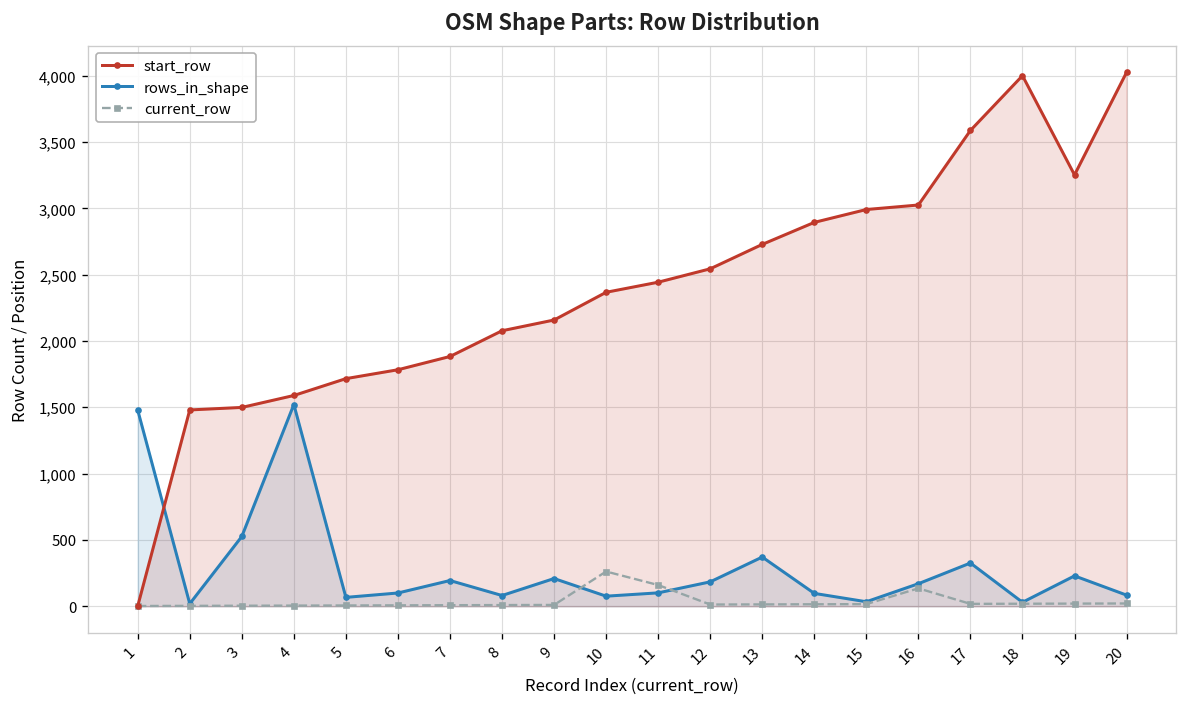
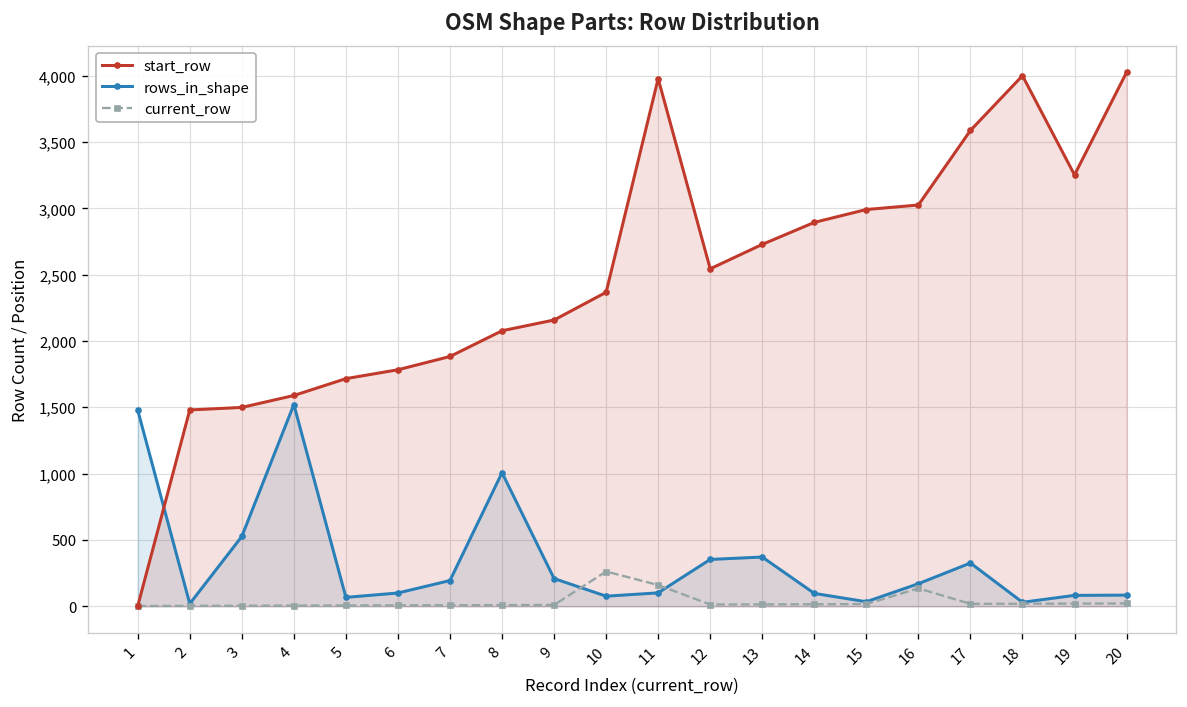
  {
    "start_row": {
      "2": "1,480",
      "3": "1,500",
      "4": "1,590",
      "5": "1,720",
      "6": "1,780",
      "7": "1,880",
      "8": "2,080",
      "9": "2,160",
      "10": "2,370",
-     "11": "2,440",
+     "11": "3,980",
      "12": "2,540",
      "13": "2,730",
      "14": "2,890",
      "15": "2,990",
      "16": "3,030",
      "17": "3,590",
      "18": "4,000",
      "19": "3,250",
      "20": "4,030"
    },
    "rows_in_shape": {
      "1": "1,480",
      "3": "530",
      "4": "1,520",
      "5": "70",
      "6": "100",
      "7": "190",
-     "8": "80",
+     "8": "1,010",
      "9": "210",
      "10": "80",
      "11": "100",
-     "12": "180",
+     "12": "350",
      "13": "370",
      "14": "100",
      "16": "170",
      "17": "330",
-     "19": "230",
+     "19": "80",
      "20": "80"
    },
    "current_row": {
      "3": "0",
      "4": "10",
      "5": "10",
      "6": "10",
      "7": "10",
      "8": "10",
      "9": "10",
      "10": "260",
      "11": "160",
      "12": "10",
      "13": "10",
      "14": "20",
      "16": "140",
      "17": "20",
      "19": "20",
      "20": "20"
    }
  }
